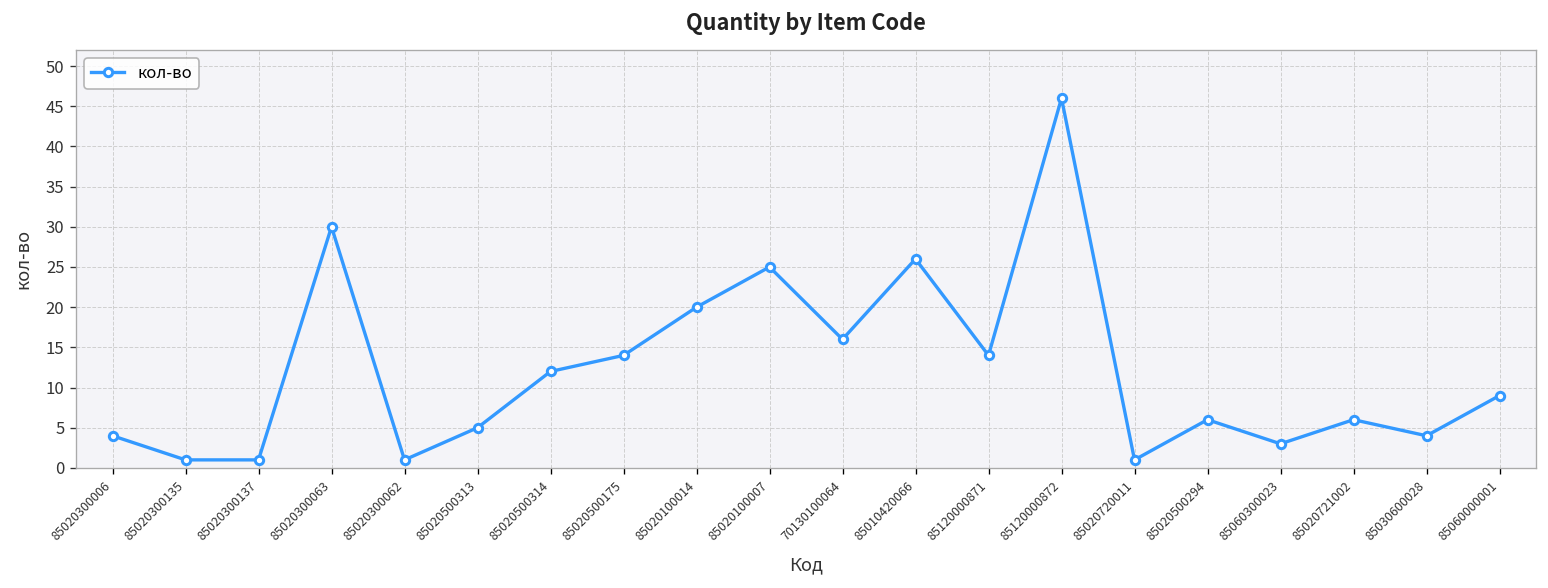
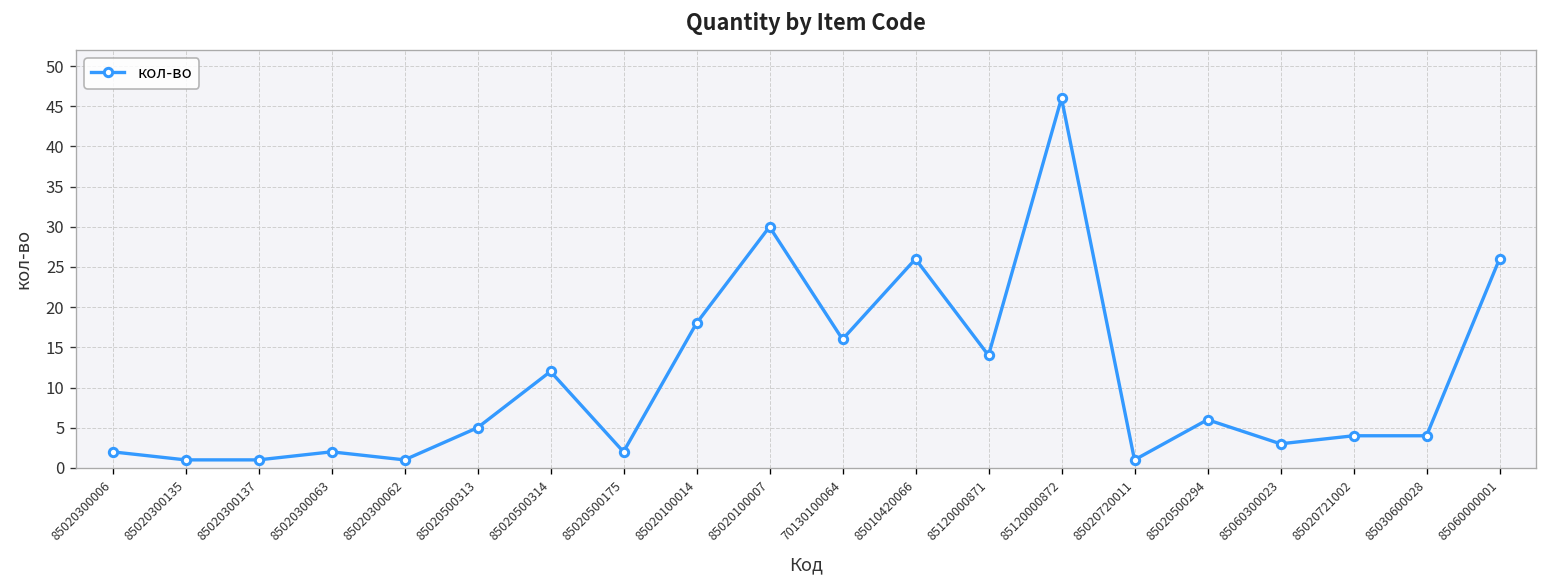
  {
-   "85020300006": 4,
+   "85020300006": 2,
    "85020300135": 1,
    "85020300137": 1,
-   "85020300063": 30,
+   "85020300063": 2,
    "85020300062": 1,
    "85020500313": 5,
    "85020500314": 12,
-   "85020500175": 14,
-   "85020100014": 20,
-   "85020100007": 25,
+   "85020500175": 2,
+   "85020100014": 18,
+   "85020100007": 30,
    "70130100064": 16,
    "85010420066": 26,
    "85120000871": 14,
    "85120000872": 46,
    "85020720011": 1,
    "85020500294": 6,
    "85060300023": 3,
-   "85020721002": 6,
+   "85020721002": 4,
    "85030600028": 4,
-   "85060000001": 9
+   "85060000001": 26
  }
